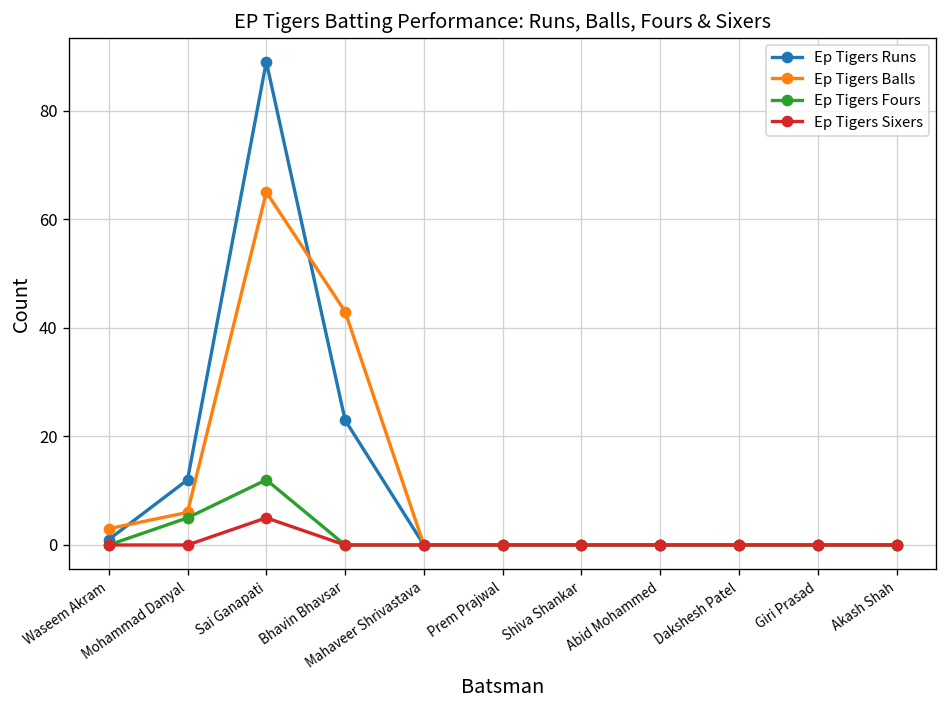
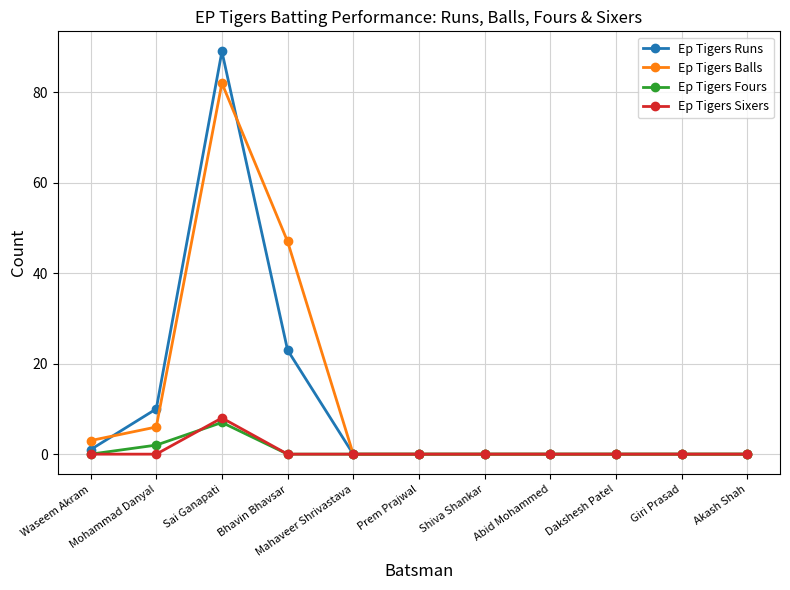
  {
    "Ep Tigers Runs": {
      "Waseem Akram": 1,
-     "Mohammad Danyal": 12,
+     "Mohammad Danyal": 10,
      "Sai Ganapati": 89,
      "Bhavin Bhavsar": 23
    },
    "Ep Tigers Balls": {
      "Waseem Akram": 3,
      "Mohammad Danyal": 6,
-     "Sai Ganapati": 65,
-     "Bhavin Bhavsar": 43
+     "Sai Ganapati": 82,
+     "Bhavin Bhavsar": 47
    },
    "Ep Tigers Fours": {
-     "Mohammad Danyal": 5,
-     "Sai Ganapati": 12
+     "Mohammad Danyal": 2,
+     "Sai Ganapati": 7
    },
    "Ep Tigers Sixers": {
      "Mohammad Danyal": 0,
-     "Sai Ganapati": 5
+     "Sai Ganapati": 8
    }
  }
